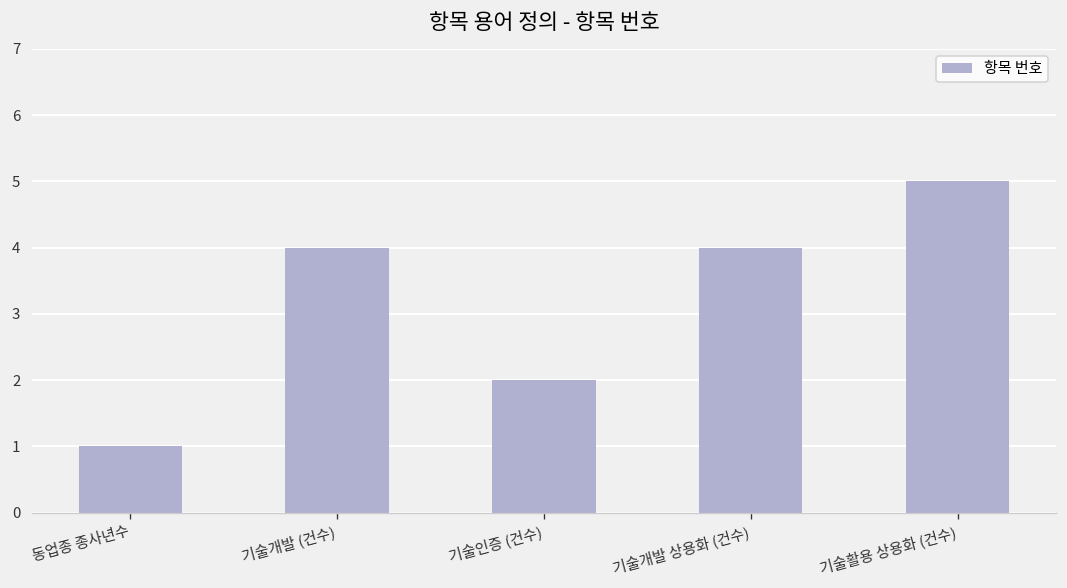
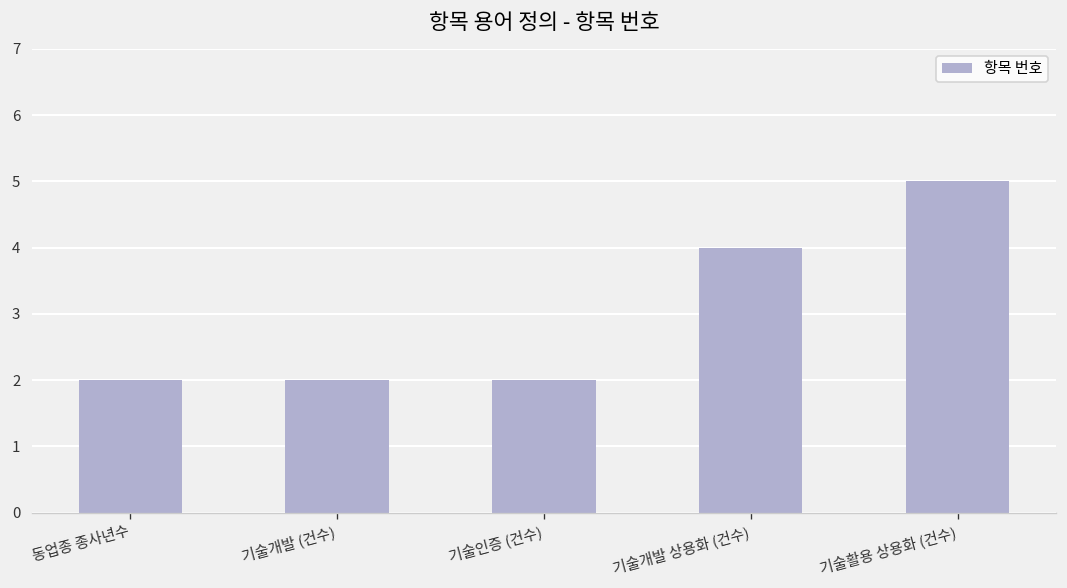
  {
-   "동업종 종사년수": 1,
-   "기술개발 (건수)": 4,
+   "동업종 종사년수": 2,
+   "기술개발 (건수)": 2,
    "기술인증 (건수)": 2,
    "기술개발 상용화 (건수)": 4,
    "기술활용 상용화 (건수)": 5
  }
